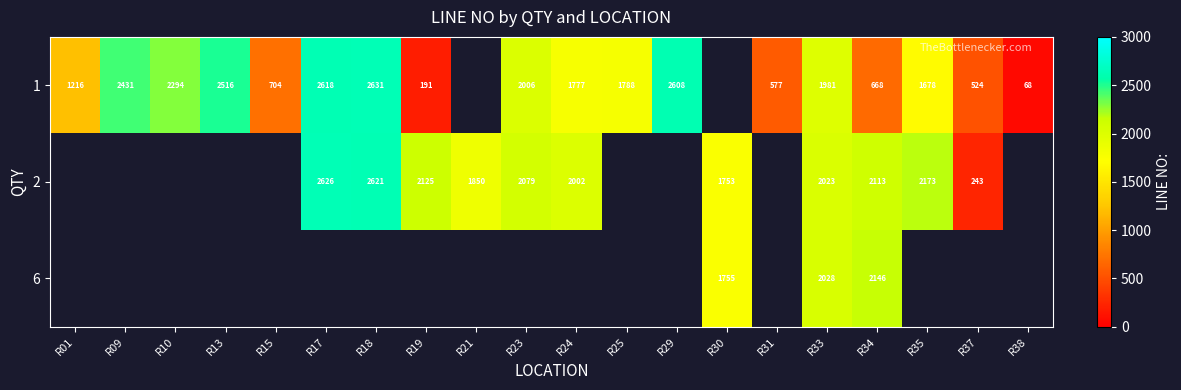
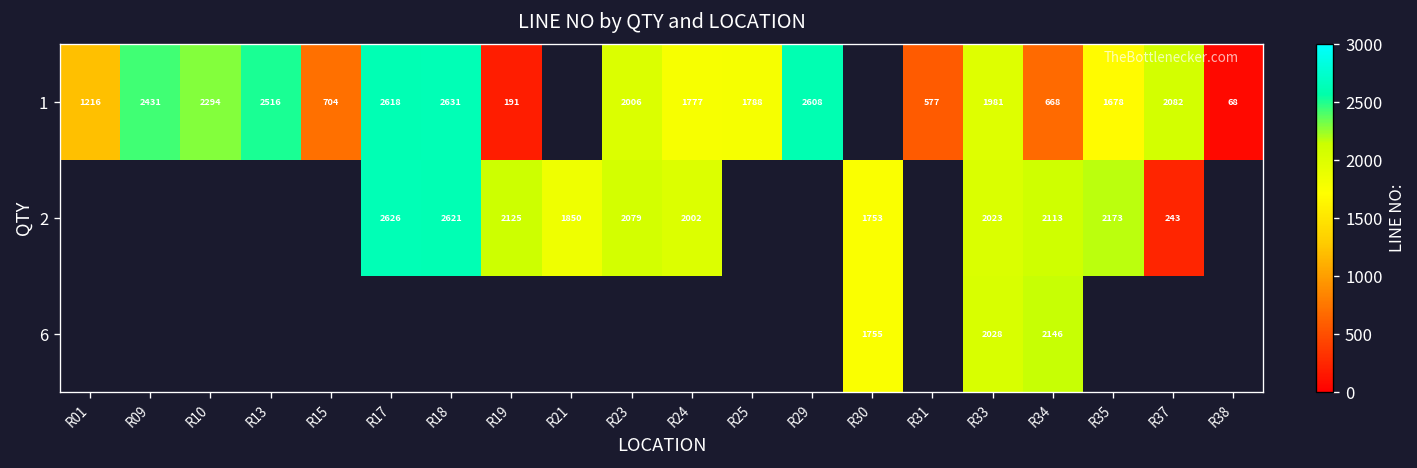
  {
    "1": {
      "R01": 1216,
      "R09": 2431,
      "R10": 2294,
      "R13": 2516,
      "R15": 704,
      "R17": 2618,
      "R18": 2631,
      "R19": 191,
      "R23": 2006,
      "R24": 1777,
      "R25": 1788,
      "R29": 2608,
      "R31": 577,
      "R33": 1981,
      "R34": 668,
      "R35": 1678,
-     "R37": 524,
+     "R37": 2082,
      "R38": 68
    },
    "2": {
      "R17": 2626,
      "R18": 2621,
      "R19": 2125,
      "R21": 1850,
      "R23": 2079,
      "R24": 2002,
      "R30": 1753,
      "R33": 2023,
      "R34": 2113,
      "R35": 2173,
      "R37": 243
    },
    "6": {
      "R30": 1755,
      "R33": 2028,
      "R34": 2146
    }
  }
